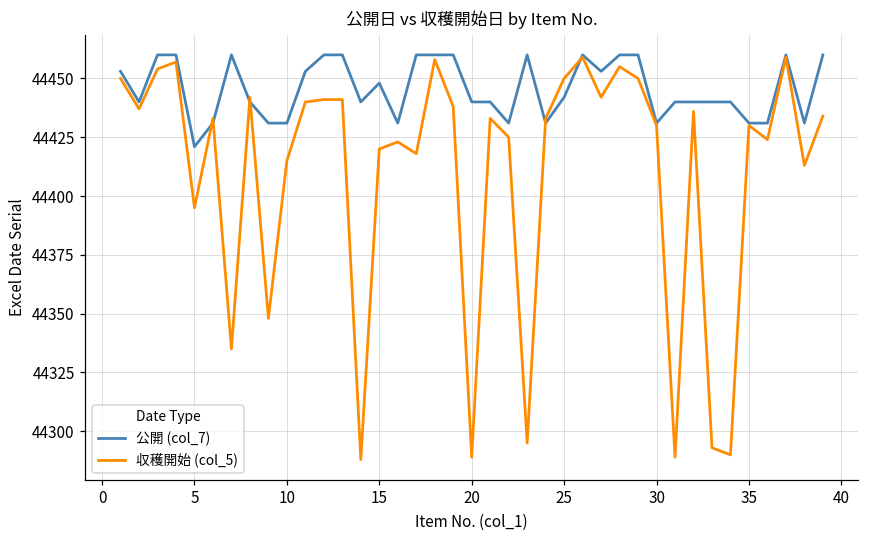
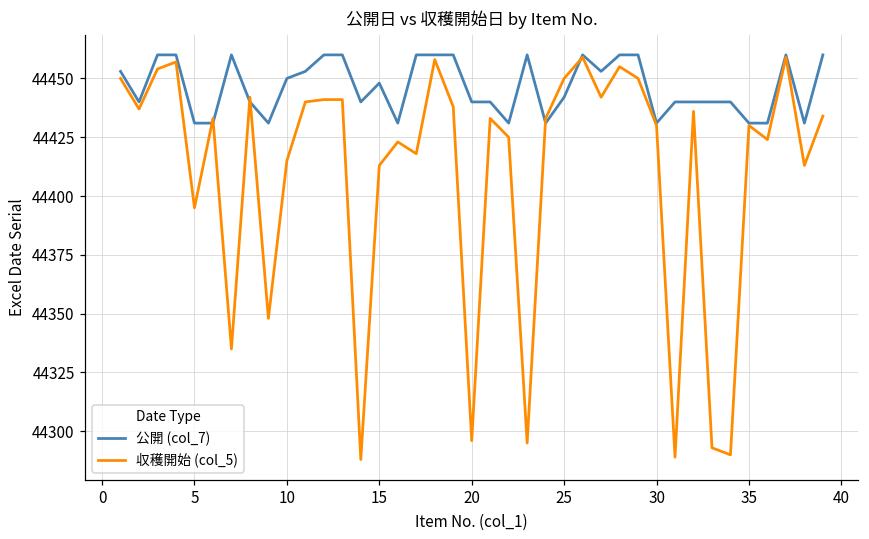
  {
    "公開 (col_7)": {
-     "5": 44421,
-     "10": 44431,
+     "5": 44431,
+     "10": 44450,
      "15": 44448,
      "20": 44440,
      "25": 44442
    },
    "収穫開始 (col_5)": {
      "5": 44395,
      "10": 44415,
-     "15": 44420,
-     "20": 44289,
+     "15": 44413,
+     "20": 44296,
      "25": 44450
    }
  }
